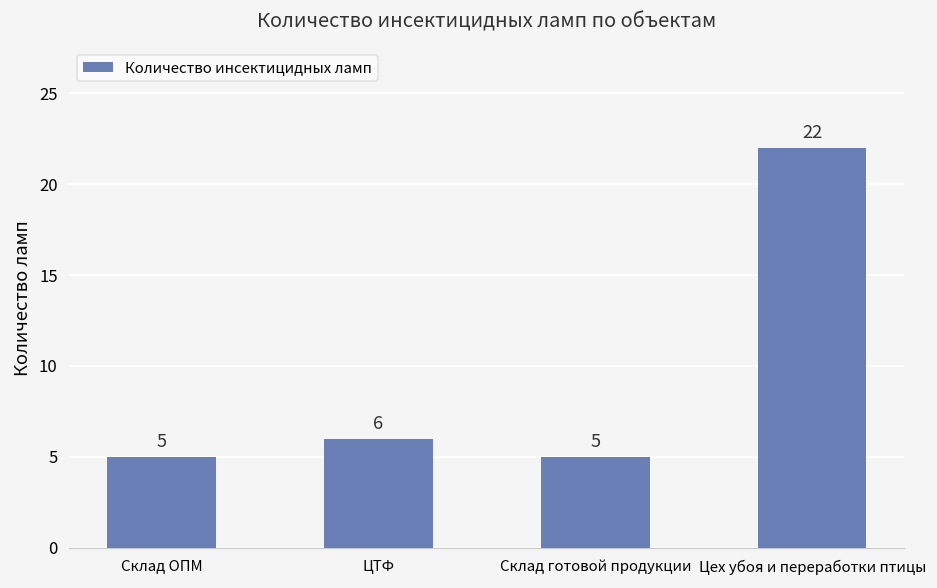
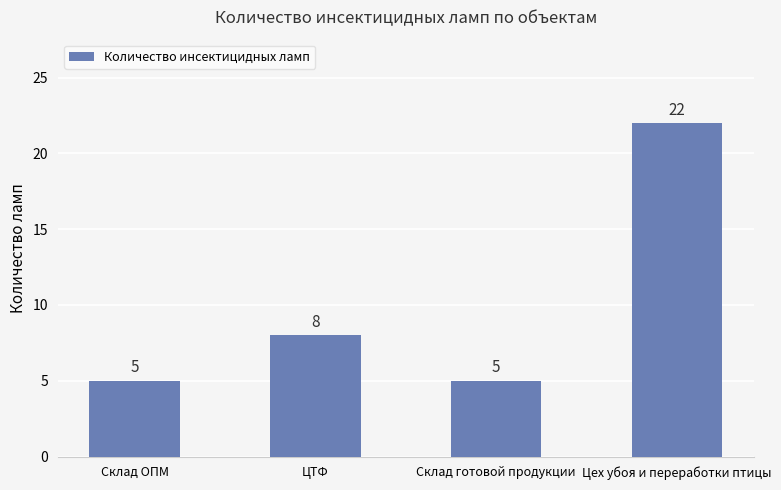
  {
    "Склад ОПМ": 5,
-   "ЦТФ": 6,
+   "ЦТФ": 8,
    "Склад готовой продукции": 5,
    "Цех убоя и переработки птицы": 22
  }
